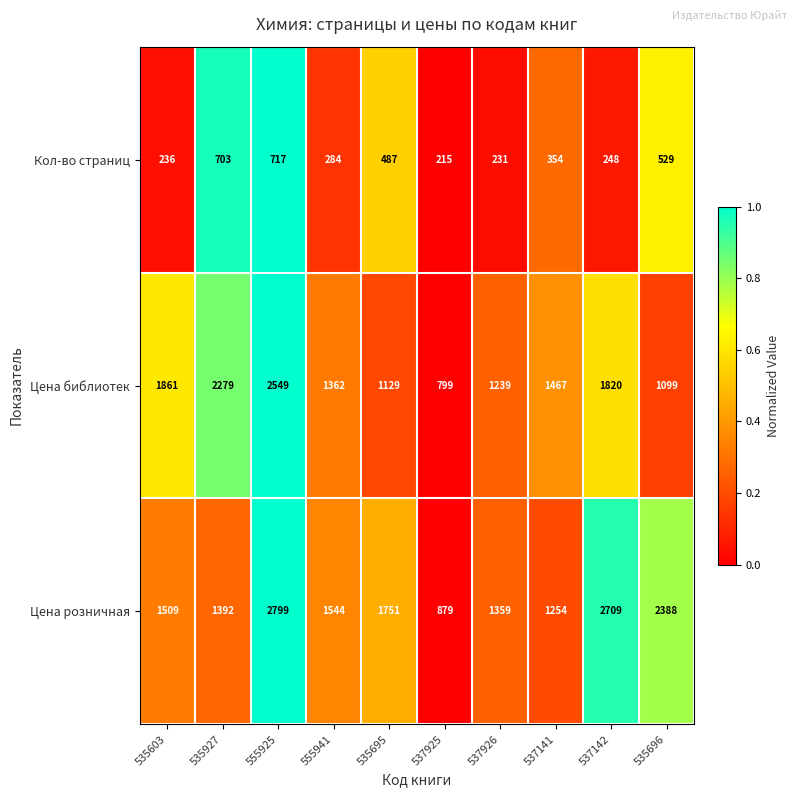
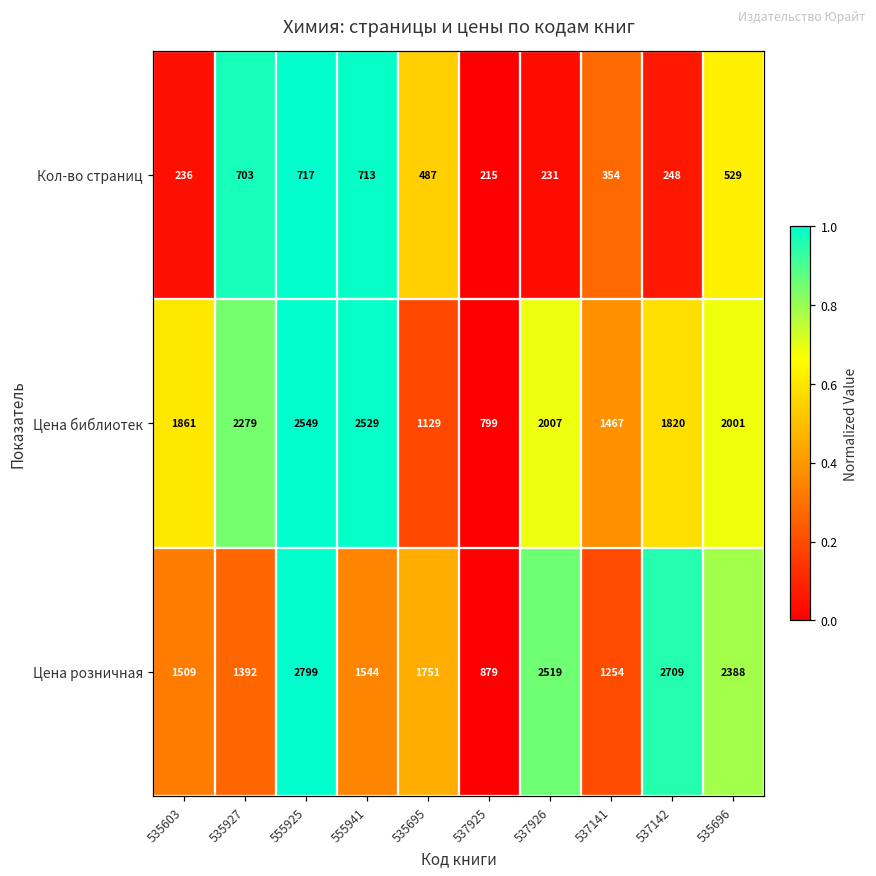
  {
    "Кол-во страниц": {
      "535603": 236,
      "535927": 703,
      "555925": 717,
-     "555941": 284,
+     "555941": 713,
      "535695": 487,
      "537925": 215,
      "537926": 231,
      "537141": 354,
      "537142": 248,
      "535696": 529
    },
    "Цена библиотек": {
      "535603": 1861,
      "535927": 2279,
      "555925": 2549,
-     "555941": 1362,
+     "555941": 2529,
      "535695": 1129,
      "537925": 799,
-     "537926": 1239,
+     "537926": 2007,
      "537141": 1467,
      "537142": 1820,
-     "535696": 1099
+     "535696": 2001
    },
    "Цена розничная": {
      "535603": 1509,
      "535927": 1392,
      "555925": 2799,
      "555941": 1544,
      "535695": 1751,
      "537925": 879,
-     "537926": 1359,
+     "537926": 2519,
      "537141": 1254,
      "537142": 2709,
      "535696": 2388
    }
  }
